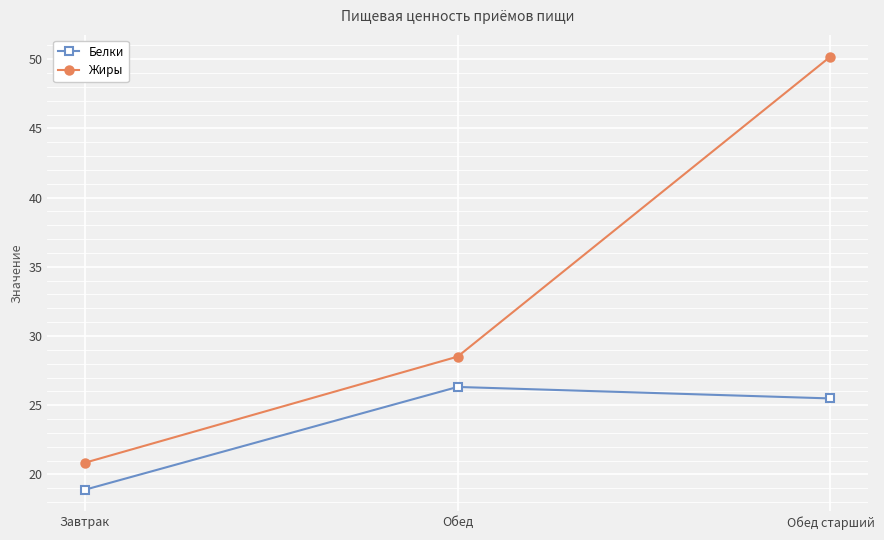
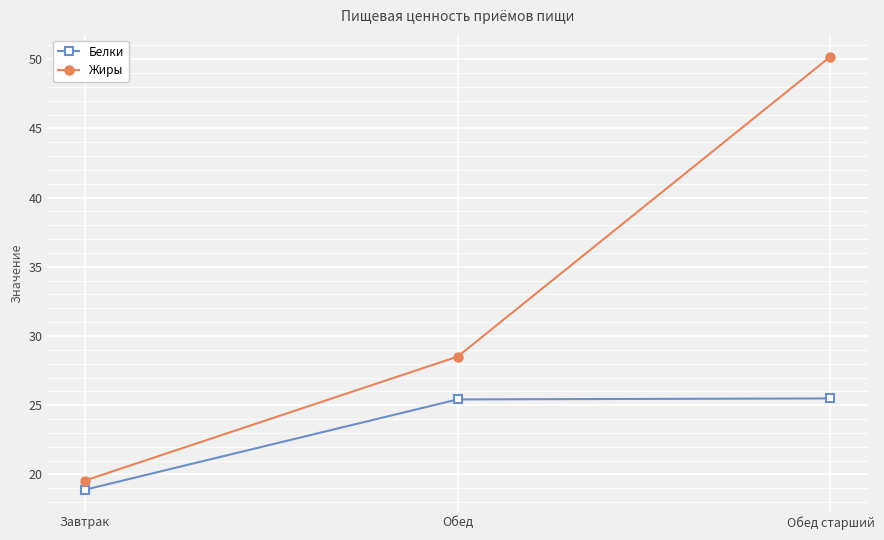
  {
    "Белки": {
      "Завтрак": 18.9,
-     "Обед": 26.3,
+     "Обед": 25.4,
      "Обед старший": 25.5
    },
    "Жиры": {
-     "Завтрак": 20.8,
+     "Завтрак": 19.6,
      "Обед": 28.5,
      "Обед старший": 50.2
    }
  }
